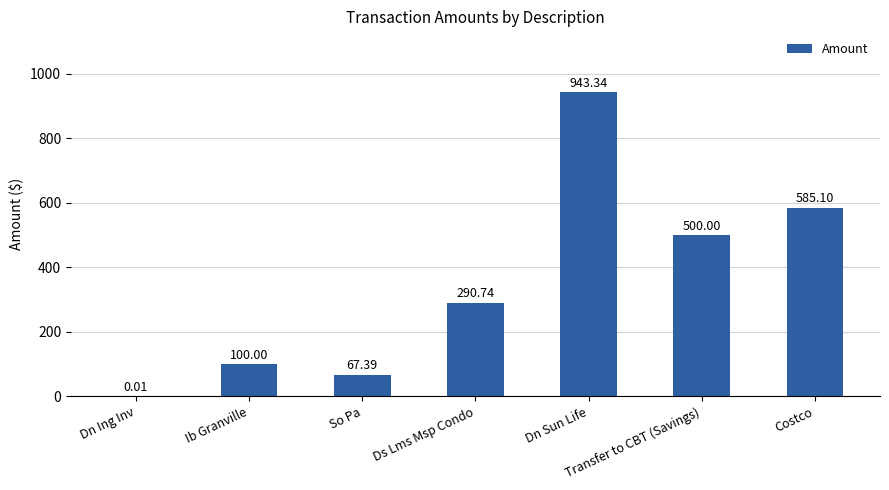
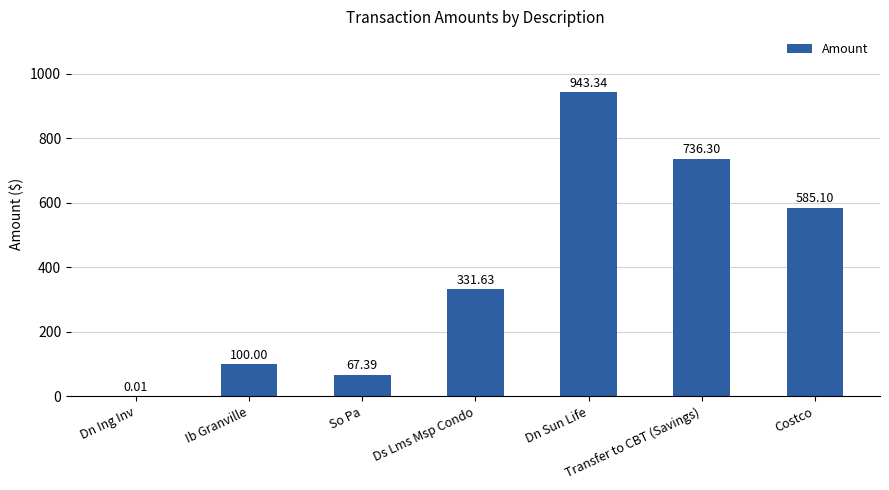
  {
    "Dn Ing Inv": 0.01,
    "Ib Granville": 100.00,
    "So Pa": 67.39,
-   "Ds Lms Msp Condo": 290.74,
+   "Ds Lms Msp Condo": 331.63,
    "Dn Sun Life": 943.34,
-   "Transfer to CBT (Savings)": 500.00,
+   "Transfer to CBT (Savings)": 736.30,
    "Costco": 585.10
  }
